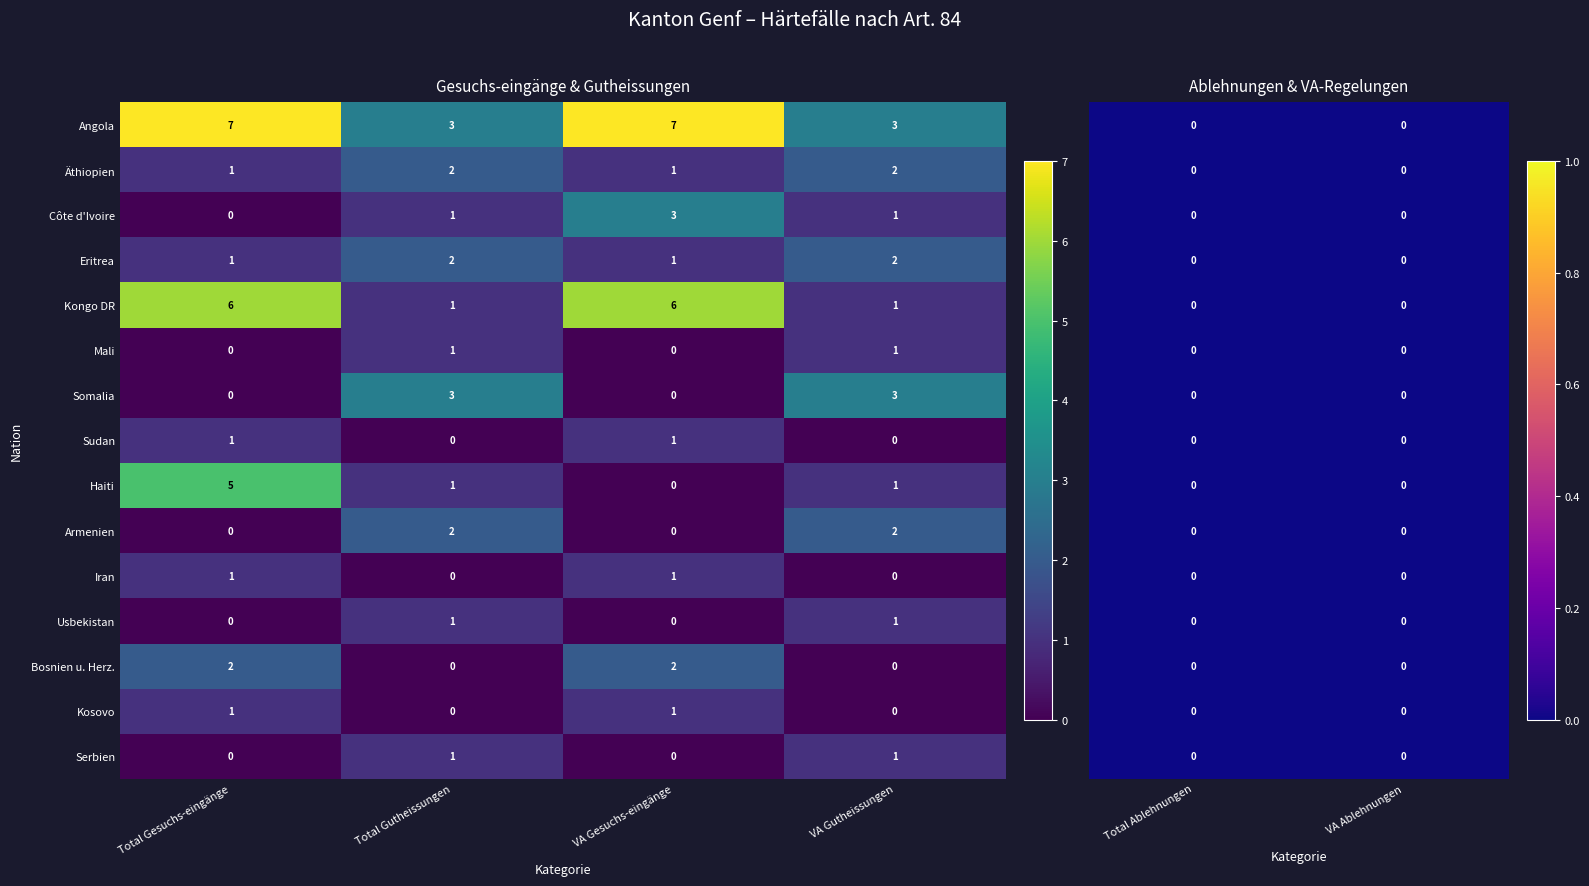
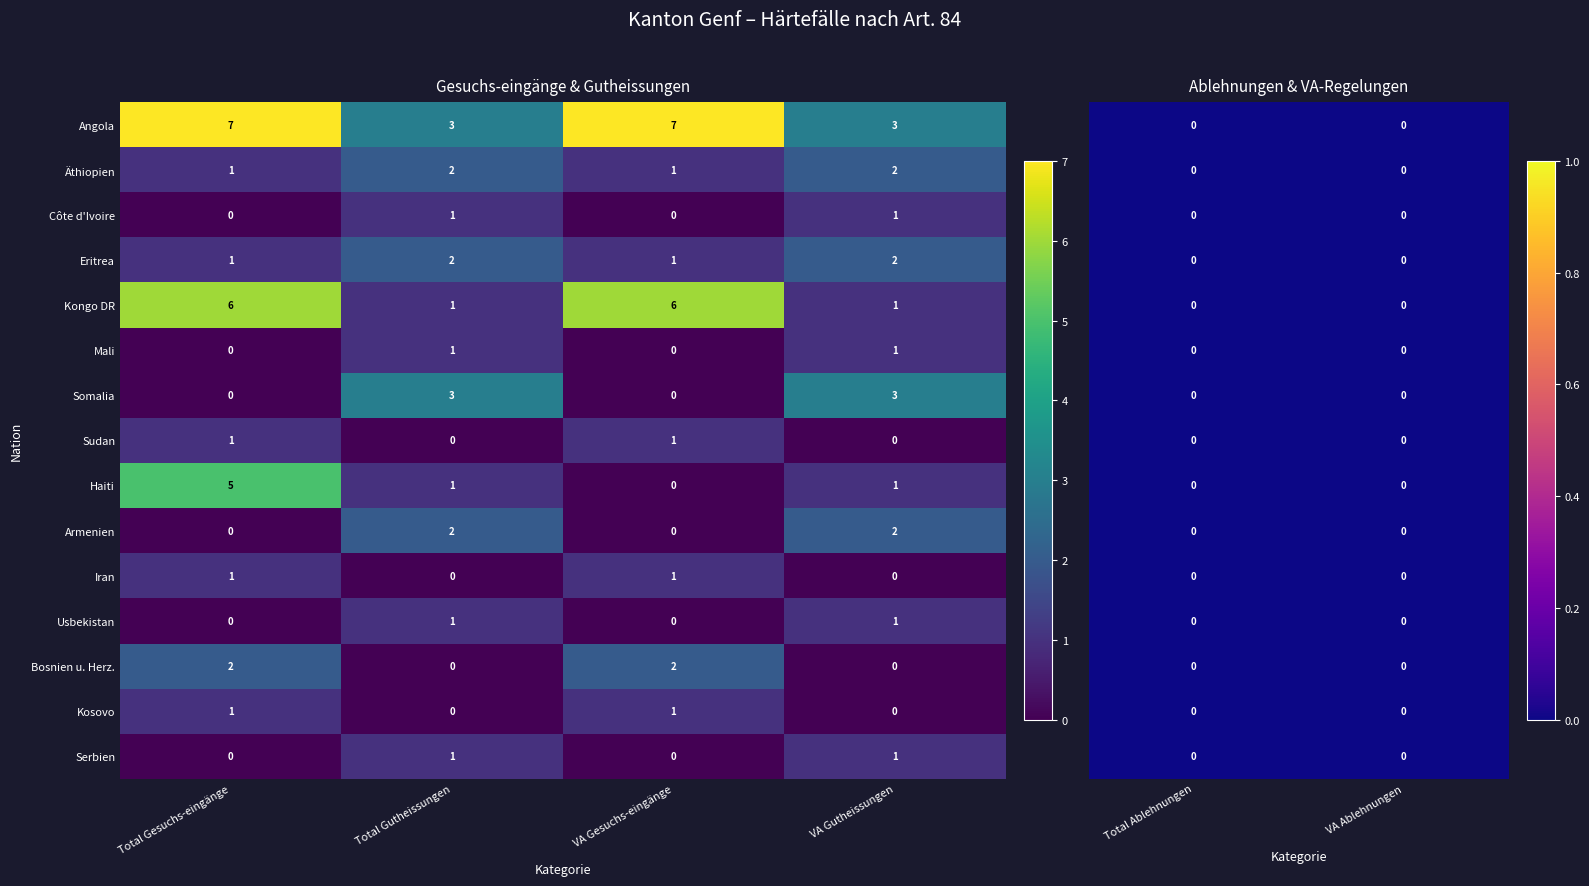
  {
    "Gesuchs-eingänge & Gutheissungen": {
      "Angola": {
        "Total Gesuchs-eingänge": 7,
        "Total Gutheissungen": 3,
        "VA Gesuchs-eingänge": 7,
        "VA Gutheissungen": 3
      },
      "Äthiopien": {
        "Total Gesuchs-eingänge": 1,
        "Total Gutheissungen": 2,
        "VA Gesuchs-eingänge": 1,
        "VA Gutheissungen": 2
      },
      "Côte d'Ivoire": {
        "Total Gesuchs-eingänge": 0,
        "Total Gutheissungen": 1,
-       "VA Gesuchs-eingänge": 3,
+       "VA Gesuchs-eingänge": 0,
        "VA Gutheissungen": 1
      },
      "Eritrea": {
        "Total Gesuchs-eingänge": 1,
        "Total Gutheissungen": 2,
        "VA Gesuchs-eingänge": 1,
        "VA Gutheissungen": 2
      },
      "Kongo DR": {
        "Total Gesuchs-eingänge": 6,
        "Total Gutheissungen": 1,
        "VA Gesuchs-eingänge": 6,
        "VA Gutheissungen": 1
      },
      "Mali": {
        "Total Gesuchs-eingänge": 0,
        "Total Gutheissungen": 1,
        "VA Gesuchs-eingänge": 0,
        "VA Gutheissungen": 1
      },
      "Somalia": {
        "Total Gesuchs-eingänge": 0,
        "Total Gutheissungen": 3,
        "VA Gesuchs-eingänge": 0,
        "VA Gutheissungen": 3
      },
      "Sudan": {
        "Total Gesuchs-eingänge": 1,
        "Total Gutheissungen": 0,
        "VA Gesuchs-eingänge": 1,
        "VA Gutheissungen": 0
      },
      "Haiti": {
        "Total Gesuchs-eingänge": 5,
        "Total Gutheissungen": 1,
        "VA Gesuchs-eingänge": 0,
        "VA Gutheissungen": 1
      },
      "Armenien": {
        "Total Gesuchs-eingänge": 0,
        "Total Gutheissungen": 2,
        "VA Gesuchs-eingänge": 0,
        "VA Gutheissungen": 2
      },
      "Iran": {
        "Total Gesuchs-eingänge": 1,
        "Total Gutheissungen": 0,
        "VA Gesuchs-eingänge": 1,
        "VA Gutheissungen": 0
      },
      "Usbekistan": {
        "Total Gesuchs-eingänge": 0,
        "Total Gutheissungen": 1,
        "VA Gesuchs-eingänge": 0,
        "VA Gutheissungen": 1
      },
      "Bosnien u. Herz.": {
        "Total Gesuchs-eingänge": 2,
        "Total Gutheissungen": 0,
        "VA Gesuchs-eingänge": 2,
        "VA Gutheissungen": 0
      },
      "Kosovo": {
        "Total Gesuchs-eingänge": 1,
        "Total Gutheissungen": 0,
        "VA Gesuchs-eingänge": 1,
        "VA Gutheissungen": 0
      },
      "Serbien": {
        "Total Gesuchs-eingänge": 0,
        "Total Gutheissungen": 1,
        "VA Gesuchs-eingänge": 0,
        "VA Gutheissungen": 1
      }
    }
  }
